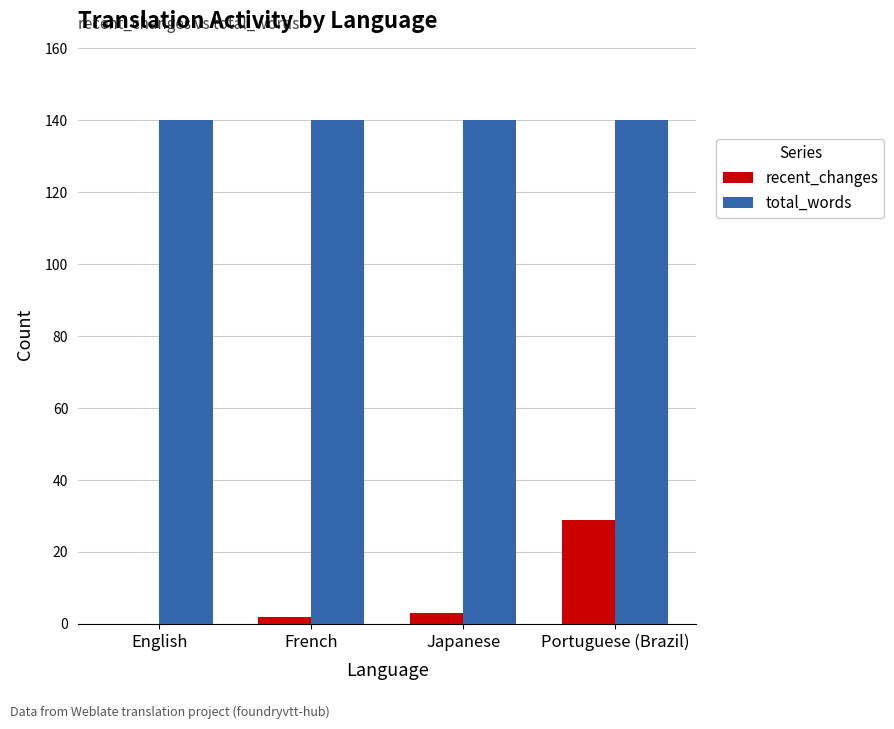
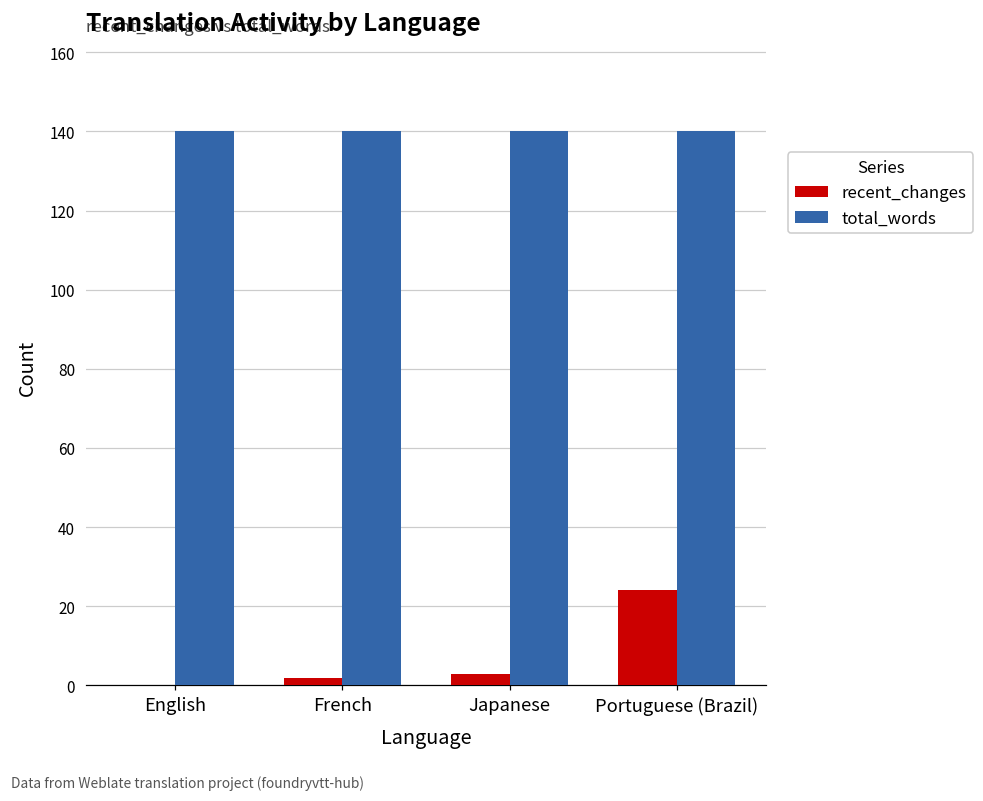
  {
    "recent_changes": {
      "English": 0,
      "French": 2,
      "Japanese": 3,
-     "Portuguese (Brazil)": 29
+     "Portuguese (Brazil)": 24
    },
    "total_words": {
      "English": 140,
      "French": 140,
      "Japanese": 140,
      "Portuguese (Brazil)": 140
    }
  }
